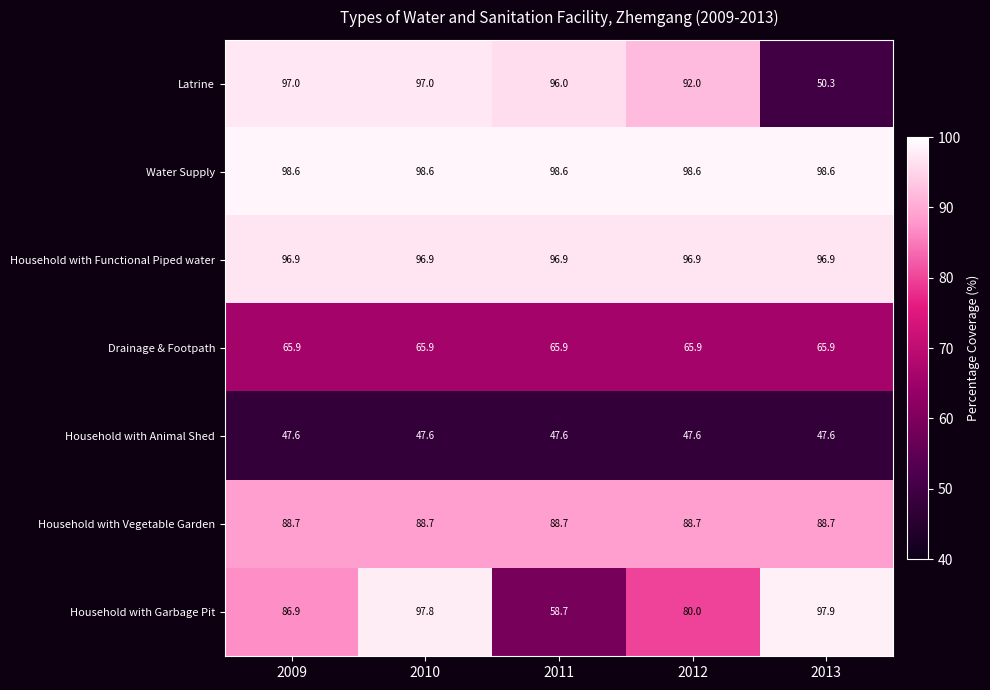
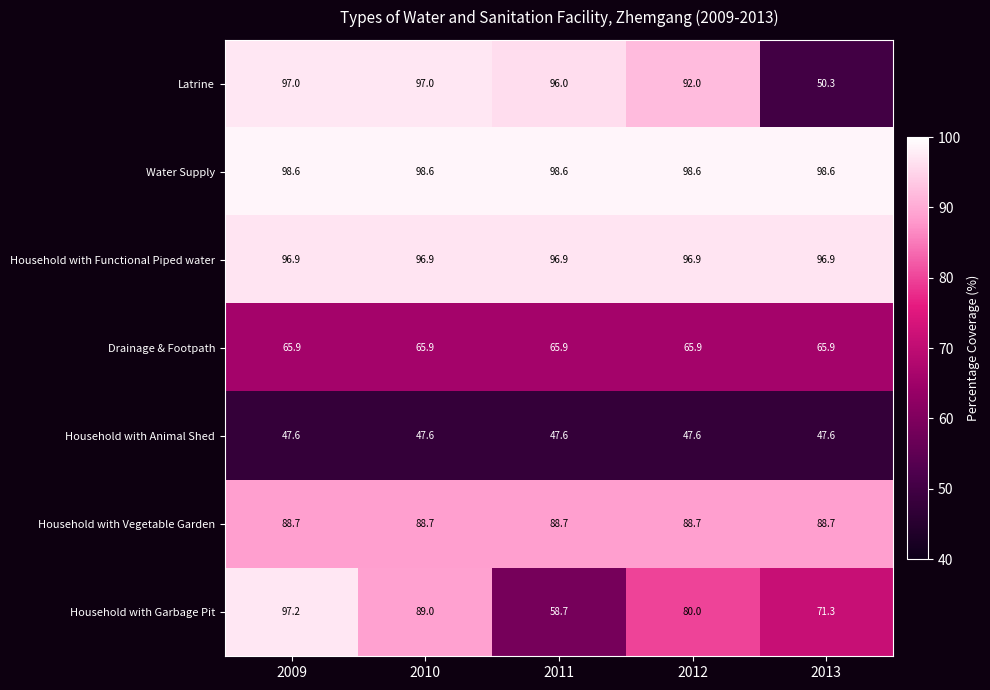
  {
    "Latrine": {
      "2009": 97.0,
      "2010": 97.0,
      "2011": 96.0,
      "2012": 92.0,
      "2013": 50.3
    },
    "Water Supply": {
      "2009": 98.6,
      "2010": 98.6,
      "2011": 98.6,
      "2012": 98.6,
      "2013": 98.6
    },
    "Household with Functional Piped water": {
      "2009": 96.9,
      "2010": 96.9,
      "2011": 96.9,
      "2012": 96.9,
      "2013": 96.9
    },
    "Drainage & Footpath": {
      "2009": 65.9,
      "2010": 65.9,
      "2011": 65.9,
      "2012": 65.9,
      "2013": 65.9
    },
    "Household with Animal Shed": {
      "2009": 47.6,
      "2010": 47.6,
      "2011": 47.6,
      "2012": 47.6,
      "2013": 47.6
    },
    "Household with Vegetable Garden": {
      "2009": 88.7,
      "2010": 88.7,
      "2011": 88.7,
      "2012": 88.7,
      "2013": 88.7
    },
    "Household with Garbage Pit": {
-     "2009": 86.9,
-     "2010": 97.8,
+     "2009": 97.2,
+     "2010": 89.0,
      "2011": 58.7,
      "2012": 80.0,
-     "2013": 97.9
+     "2013": 71.3
    }
  }
